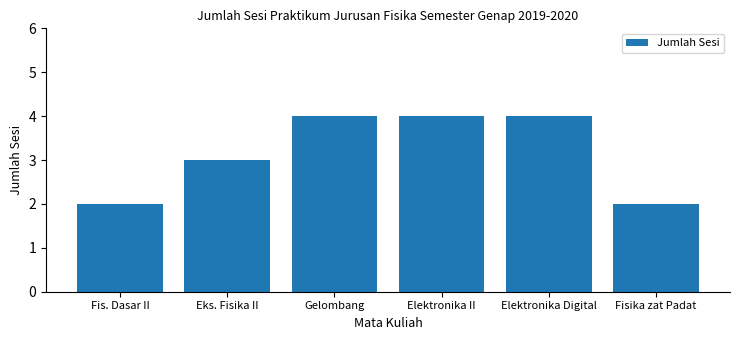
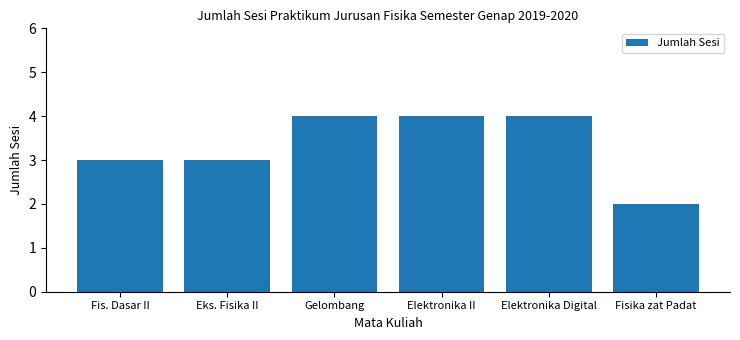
  {
-   "Fis. Dasar II": 2,
+   "Fis. Dasar II": 3,
    "Eks. Fisika II": 3,
    "Gelombang": 4,
    "Elektronika II": 4,
    "Elektronika Digital": 4,
    "Fisika zat Padat": 2
  }
